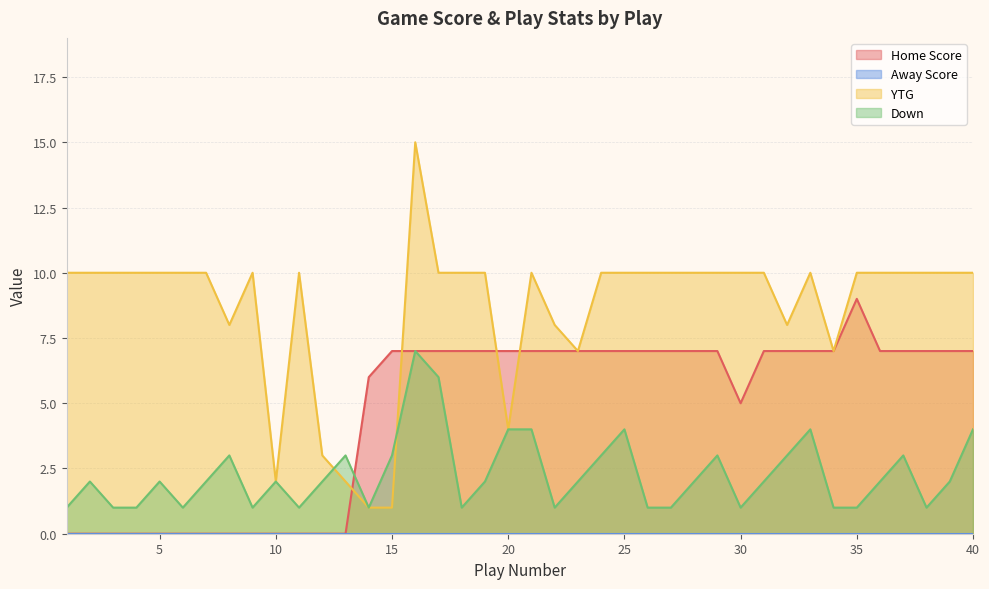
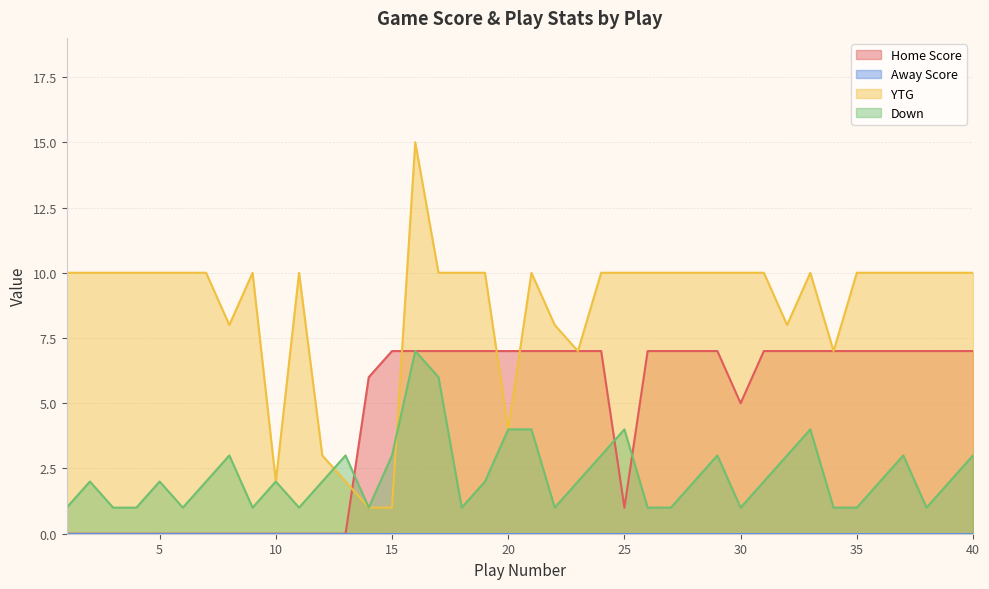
  {
    "Home Score": {
      "15": 7,
      "20": 7,
-     "25": 7,
+     "25": 1,
      "30": 5,
-     "35": 9,
+     "35": 7,
      "40": 7
    },
    "Away Score": {
      "15": 0,
      "20": 0,
      "25": 0,
      "30": 0,
      "35": 0,
      "40": 0
    },
    "YTG": {
      "5": 10,
      "15": 1,
      "25": 10,
      "30": 10,
      "35": 10,
      "40": 10
    },
    "Down": {
      "5": 2,
      "15": 3,
      "25": 4,
      "30": 1,
      "35": 1,
-     "40": 4
+     "40": 3
    }
  }
